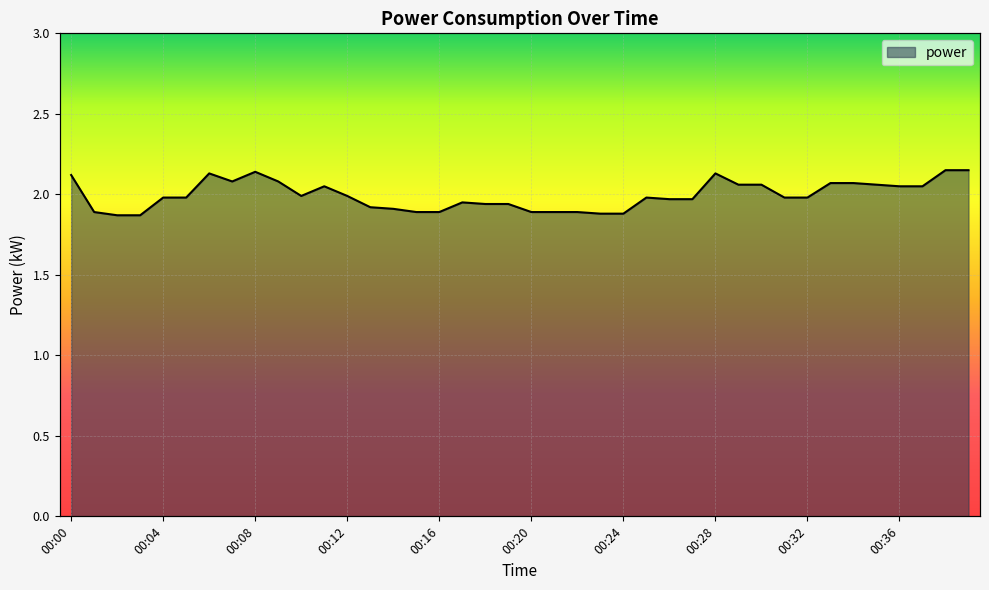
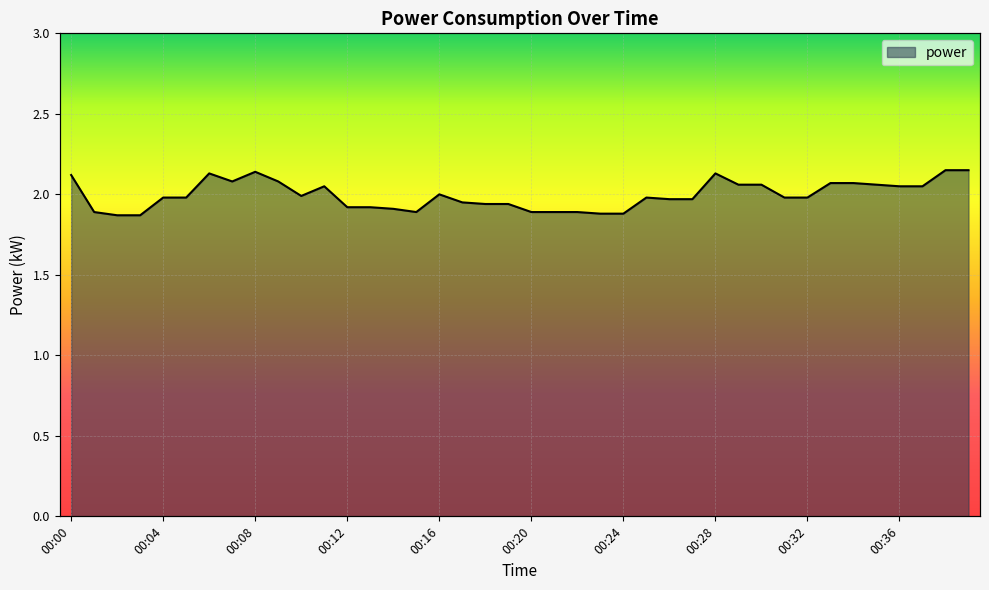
  {
    "00:00": 2.12,
    "00:04": 1.98,
    "00:08": 2.14,
-   "00:12": 1.99,
-   "00:16": 1.89,
+   "00:12": 1.92,
+   "00:16": 2.00,
    "00:20": 1.89,
    "00:24": 1.88,
    "00:28": 2.13,
    "00:32": 1.98,
    "00:36": 2.05
  }
